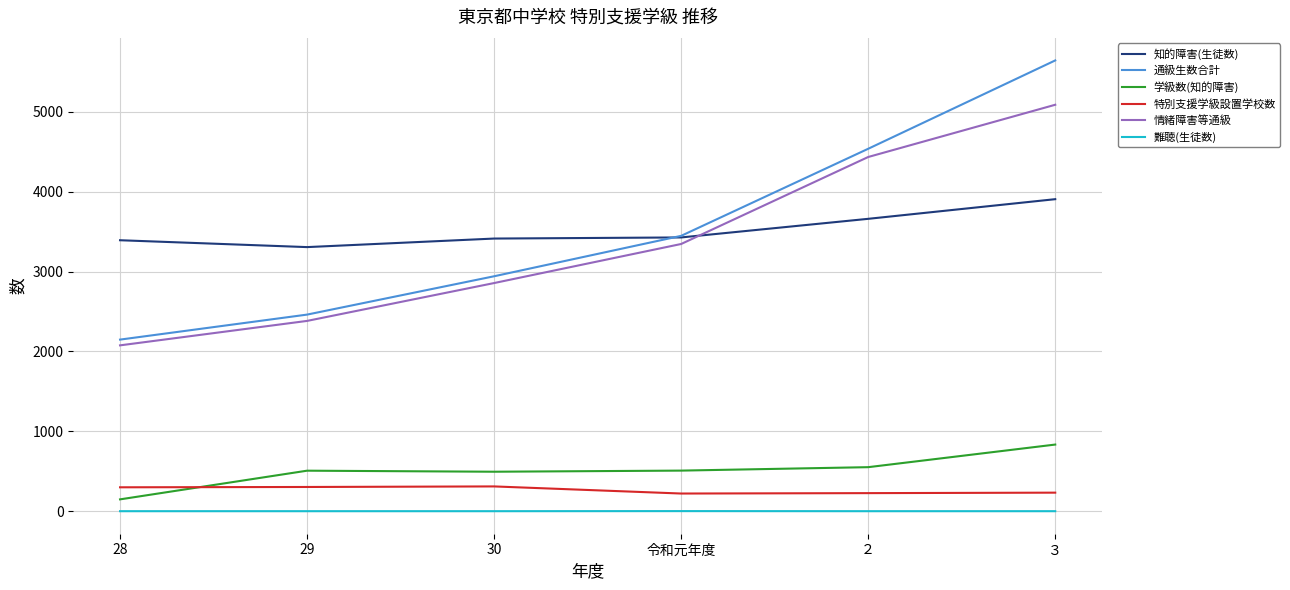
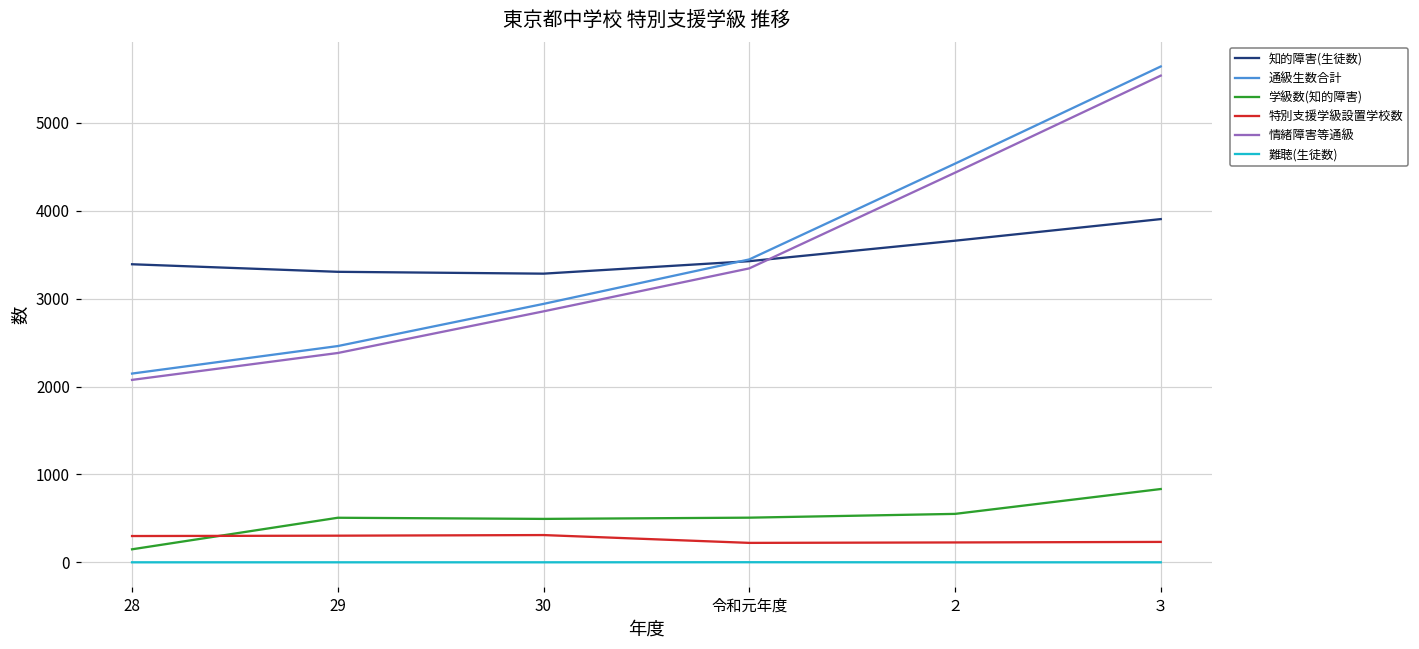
  {
    "知的障害(生徒数)": {
      "28": 3400,
      "29": 3300,
-     "30": 3400,
+     "30": 3300,
      "２": 3700,
      "３": 3900
    },
    "通級生数合計": {
      "28": 2100,
      "29": 2500,
      "30": 2900,
      "２": 4500,
      "３": 5600
    },
    "学級数(知的障害)": {
      "28": 100,
      "29": 500,
      "30": 500,
      "令和元年度": 500,
      "２": 600,
      "３": 800
    },
    "特別支援学級設置学校数": {
      "28": 300,
      "29": 300,
      "30": 300,
      "令和元年度": 200,
      "２": 200,
      "３": 200
    },
    "情緒障害等通級": {
      "28": 2100,
      "29": 2400,
      "30": 2900,
      "令和元年度": 3300,
      "２": 4400,
-     "３": 5100
+     "３": 5500
    },
    "難聴(生徒数)": {
      "28": 0,
      "29": 0,
      "30": 0,
      "令和元年度": 0,
      "２": 0,
      "３": 0
    }
  }
